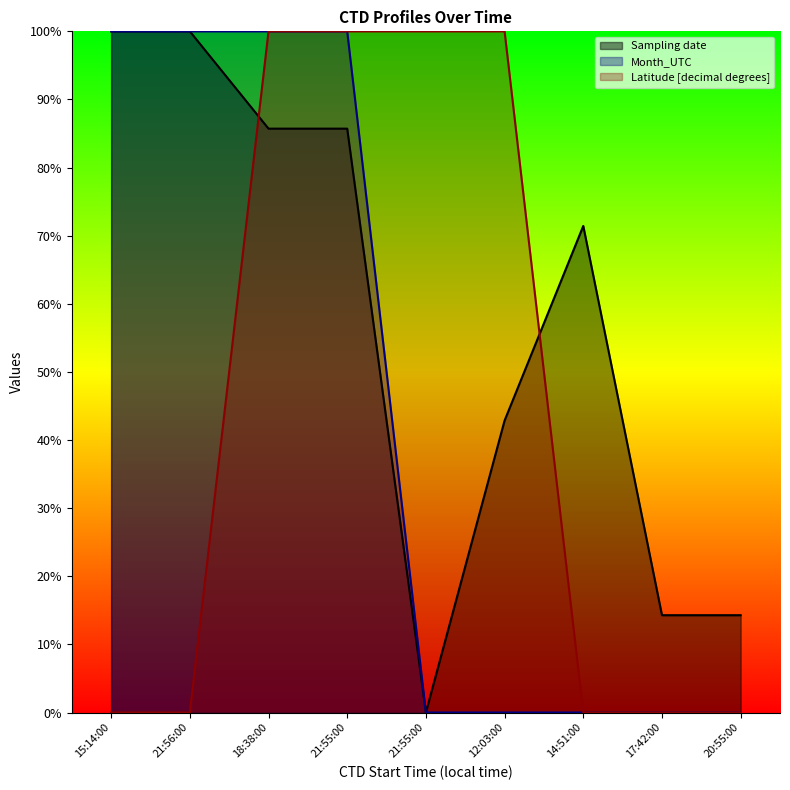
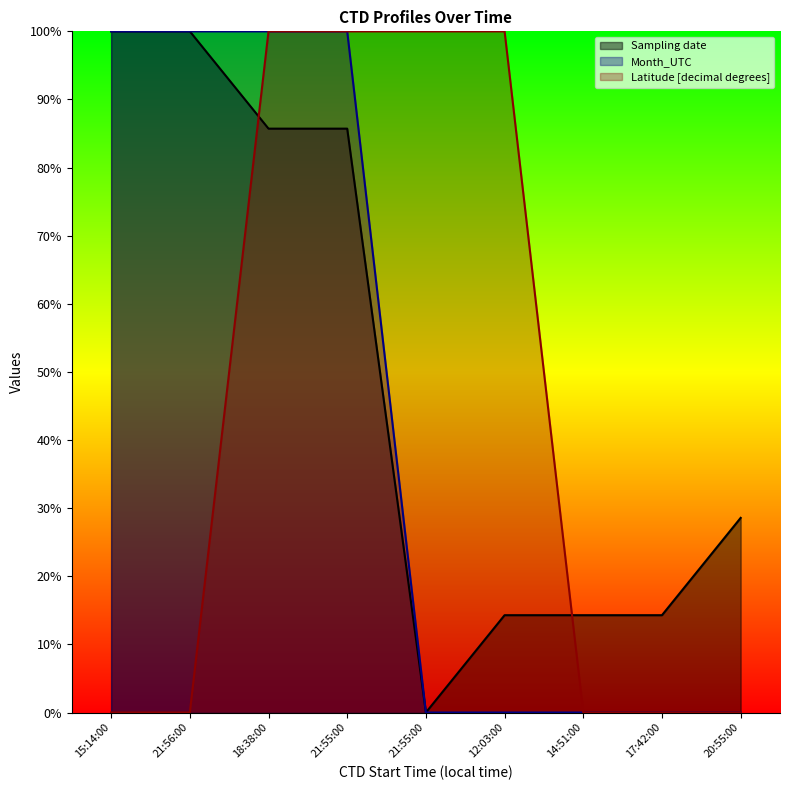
  {
    "Sampling date": {
      "18:38:00": "86%",
-     "12:03:00": "43%",
-     "14:51:00": "71%",
+     "12:03:00": "14%",
+     "14:51:00": "14%",
      "17:42:00": "14%",
-     "20:55:00": "14%"
+     "20:55:00": "29%"
    },
    "Month_UTC": {
      "12:03:00": "0%"
    },
    "Latitude [decimal degrees]": {
      "15:14:00": "0%",
      "21:56:00": "0%",
      "12:03:00": "100%"
    }
  }
